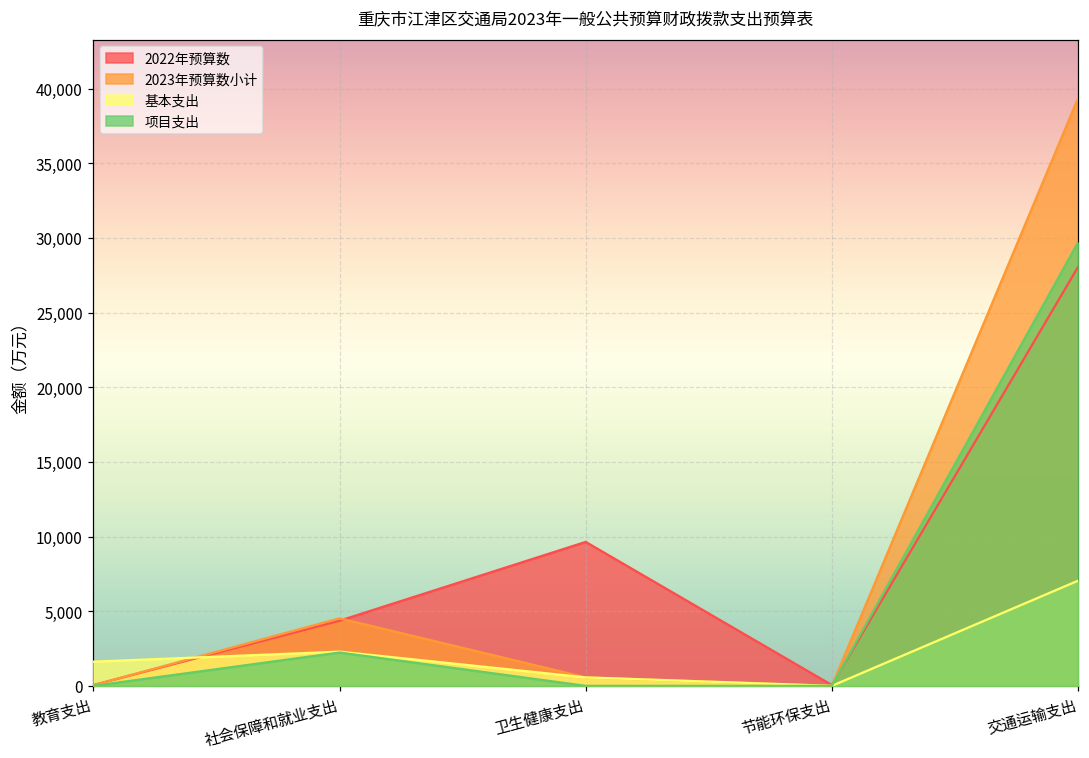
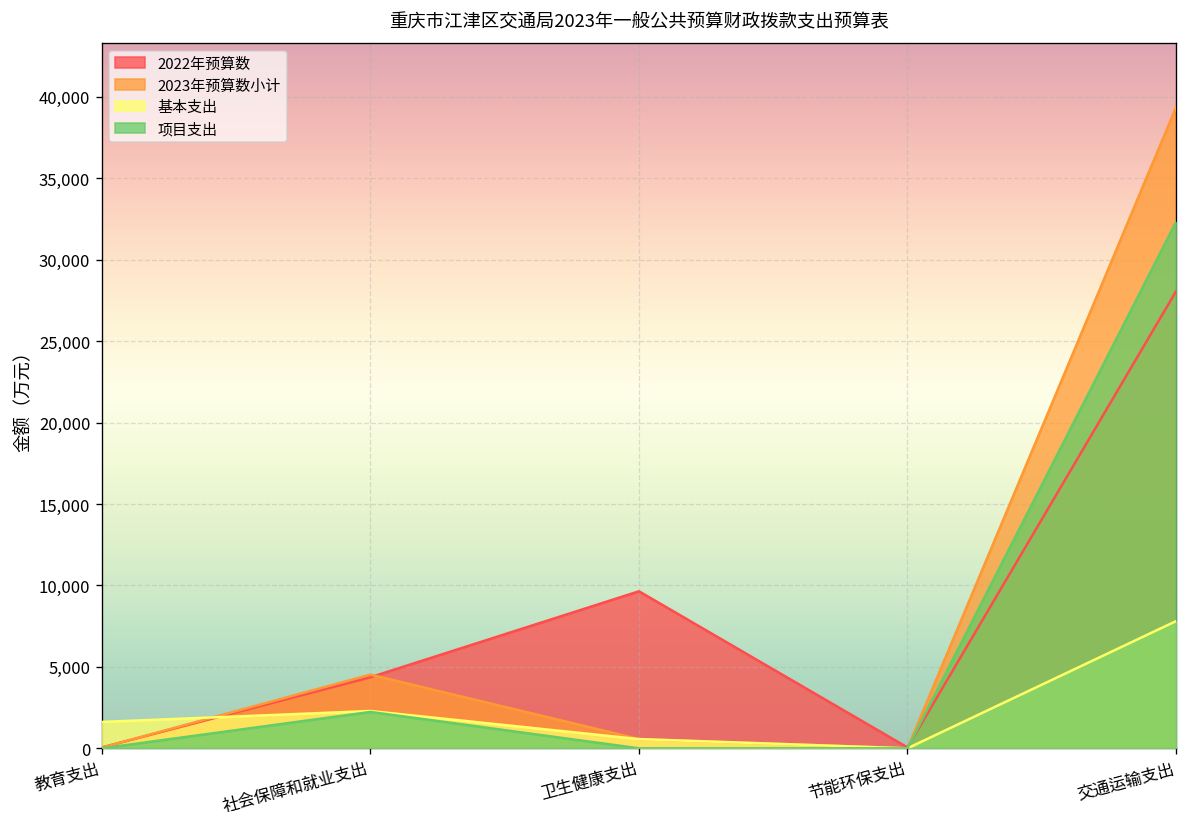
  {
    "2022年预算数": {
      "卫生健康支出": "9,600",
      "交通运输支出": "28,100"
    },
    "2023年预算数小计": {
      "交通运输支出": "39,300"
    },
    "基本支出": {
      "教育支出": "1,600",
-     "交通运输支出": "7,000"
+     "交通运输支出": "7,800"
    },
    "项目支出": {
      "卫生健康支出": "0",
-     "交通运输支出": "29,700"
+     "交通运输支出": "32,300"
    }
  }
